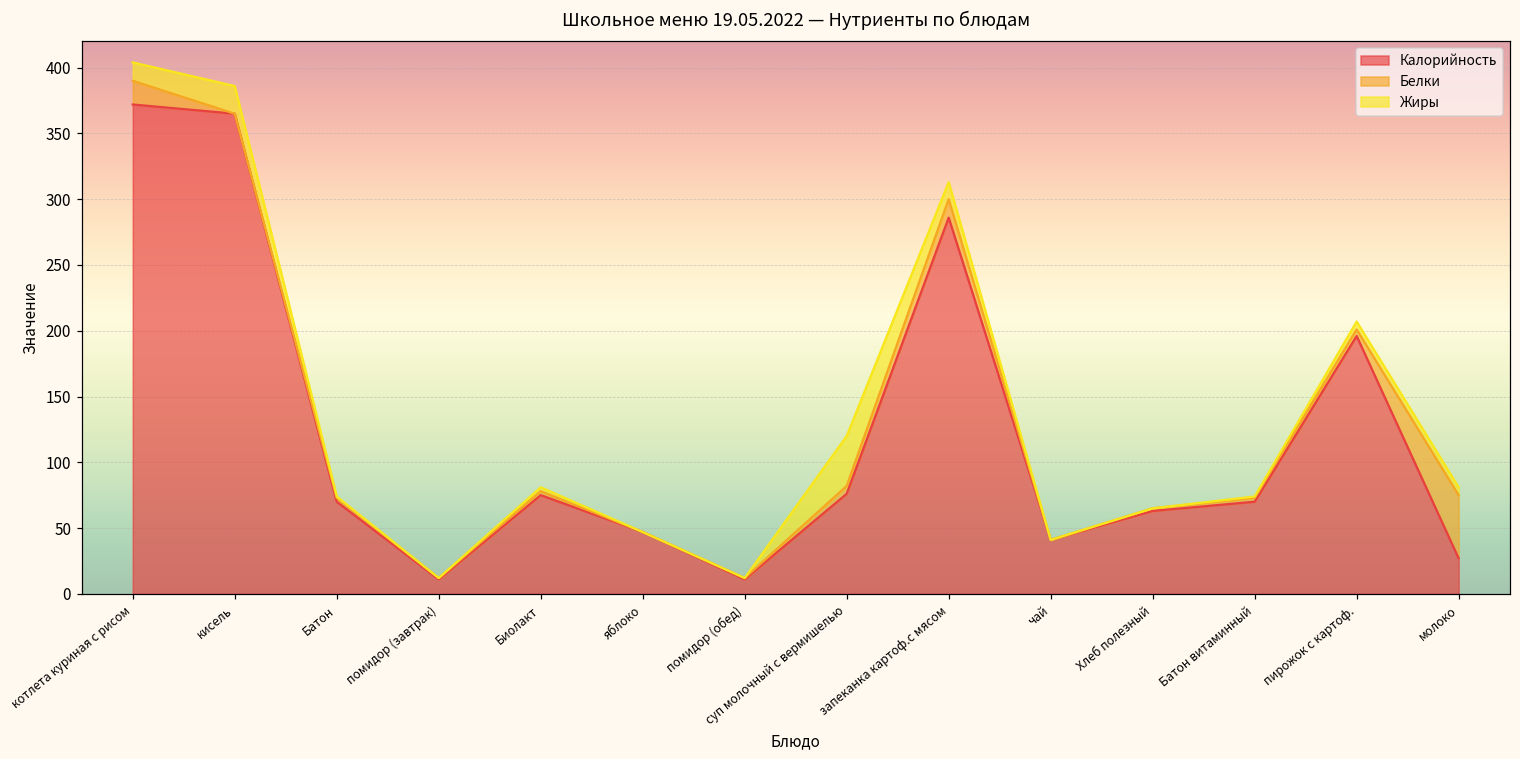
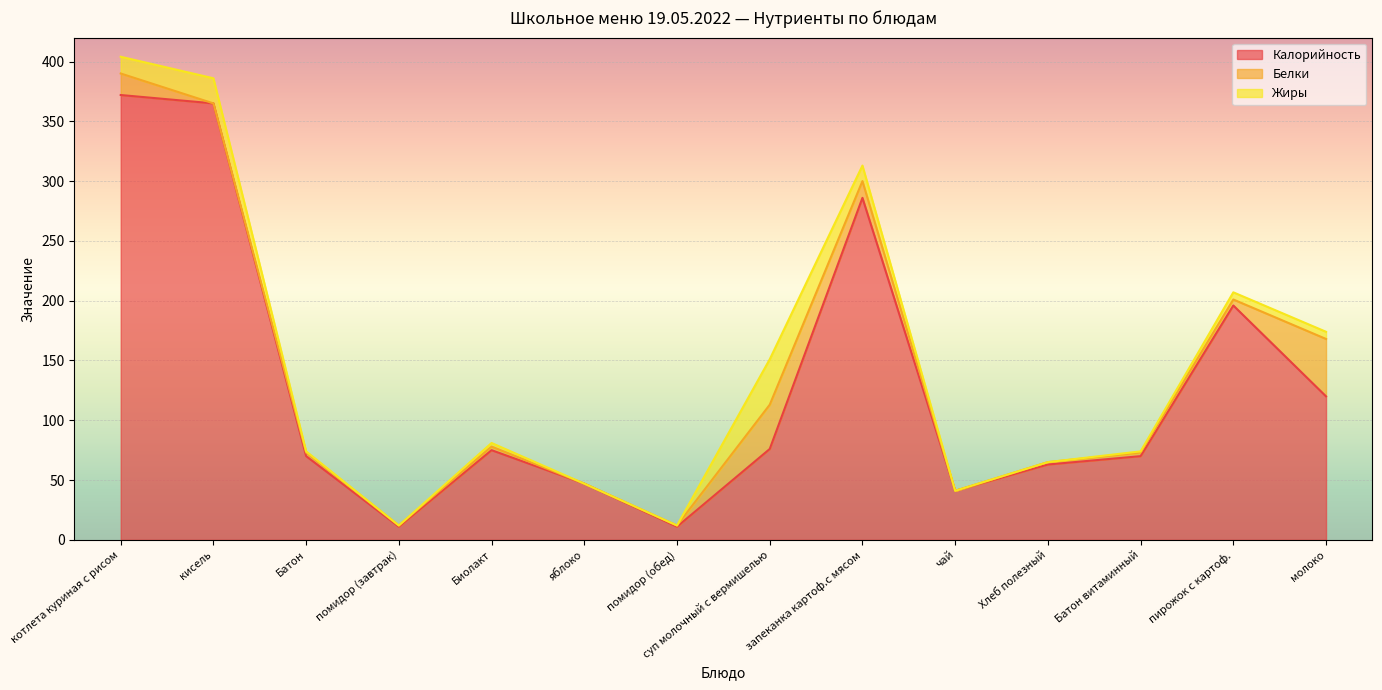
  {
    "Калорийность": {
      "котлета куриная с рисом": 372,
      "Батон": 70,
      "Биолакт": 75,
      "суп молочный с вермишелью": 76,
      "запеканка картоф.с мясом": 286,
      "Батон витаминный": 70,
      "пирожок с картоф.": 196,
-     "молоко": 27
+     "молоко": 120
    },
    "Белки": {
      "котлета куриная с рисом": 18,
      "Биолакт": 3,
-     "суп молочный с вермишелью": 6,
+     "суп молочный с вермишелью": 37,
      "запеканка картоф.с мясом": 14,
      "пирожок с картоф.": 5,
      "молоко": 48
    },
    "Жиры": {
      "котлета куриная с рисом": 14,
      "кисель": 21,
      "Биолакт": 3,
      "суп молочный с вермишелью": 38,
      "запеканка картоф.с мясом": 13,
      "пирожок с картоф.": 6,
      "молоко": 6
    }
  }
